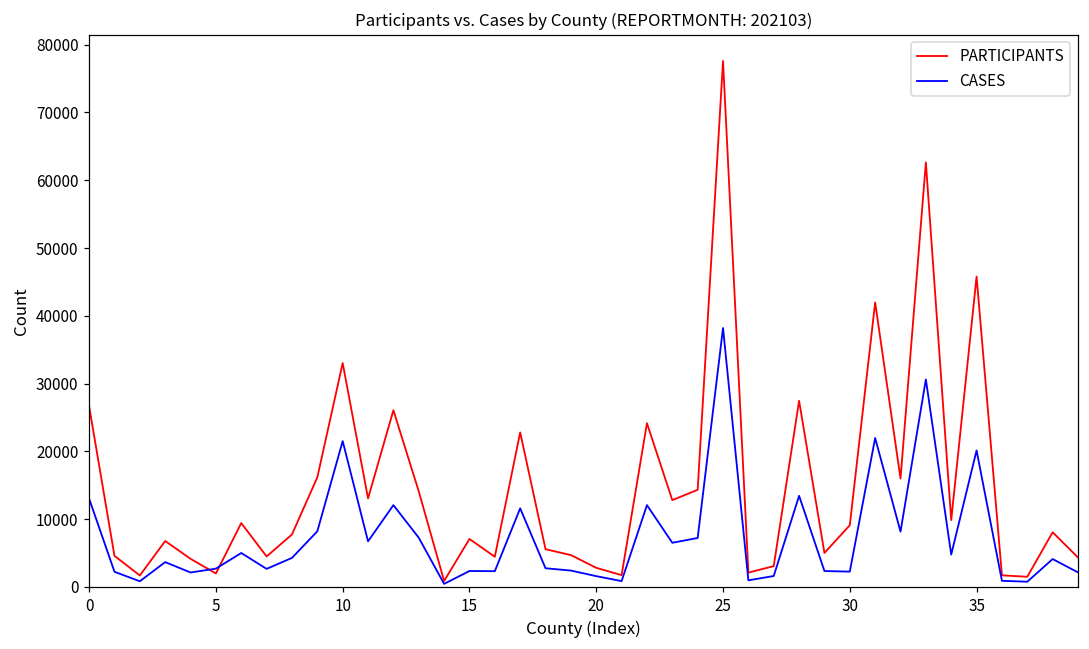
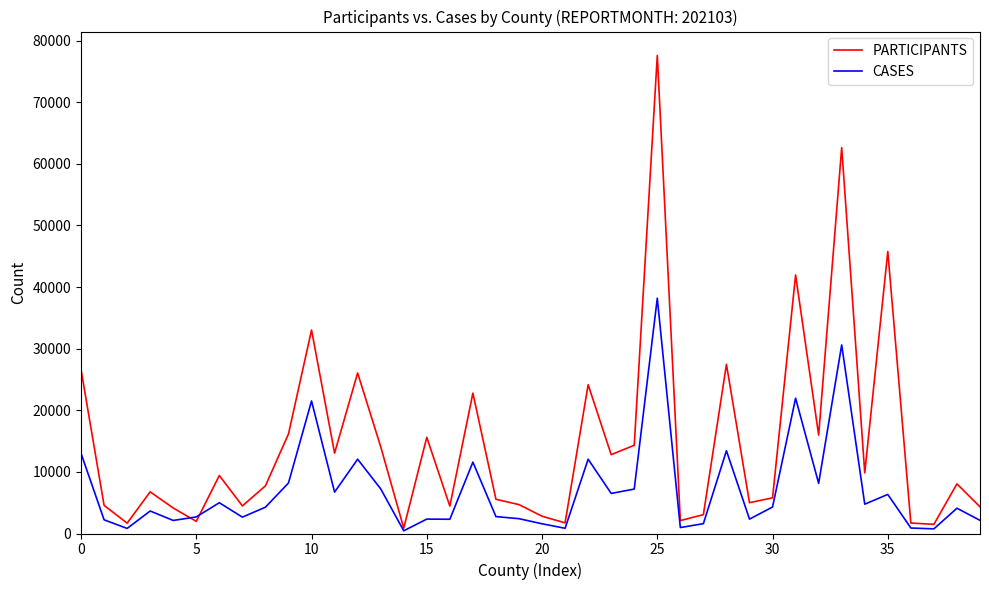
  {
    "PARTICIPANTS": {
      "0": 27000,
      "5": 2000,
      "10": 33000,
-     "15": 7000,
+     "15": 16000,
      "20": 3000,
      "25": 78000,
-     "30": 9000,
+     "30": 6000,
      "35": 46000
    },
    "CASES": {
      "0": 13000,
      "5": 3000,
      "10": 22000,
      "15": 2000,
      "20": 2000,
      "25": 38000,
-     "30": 2000,
-     "35": 20000
+     "30": 4000,
+     "35": 6000
    }
  }
